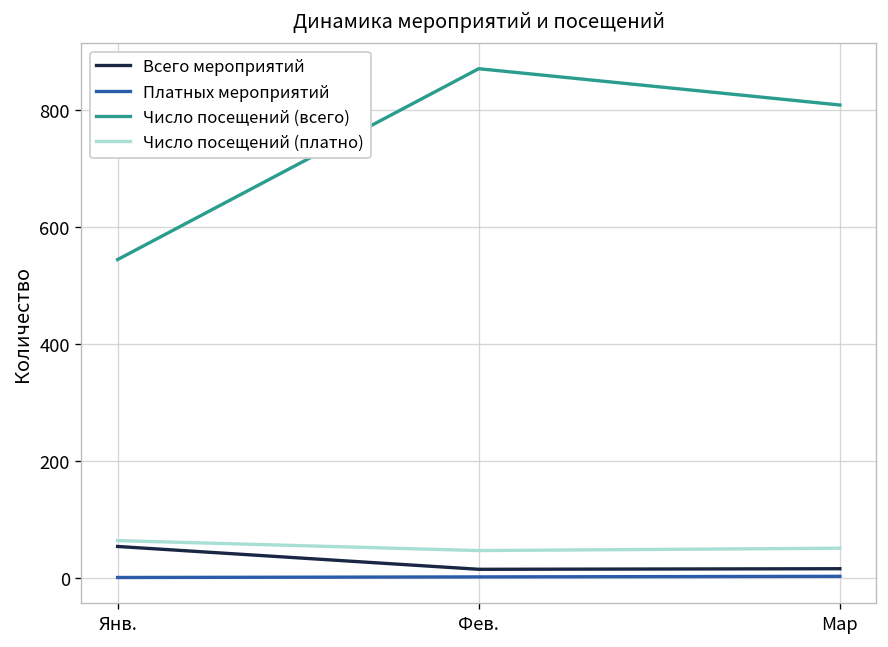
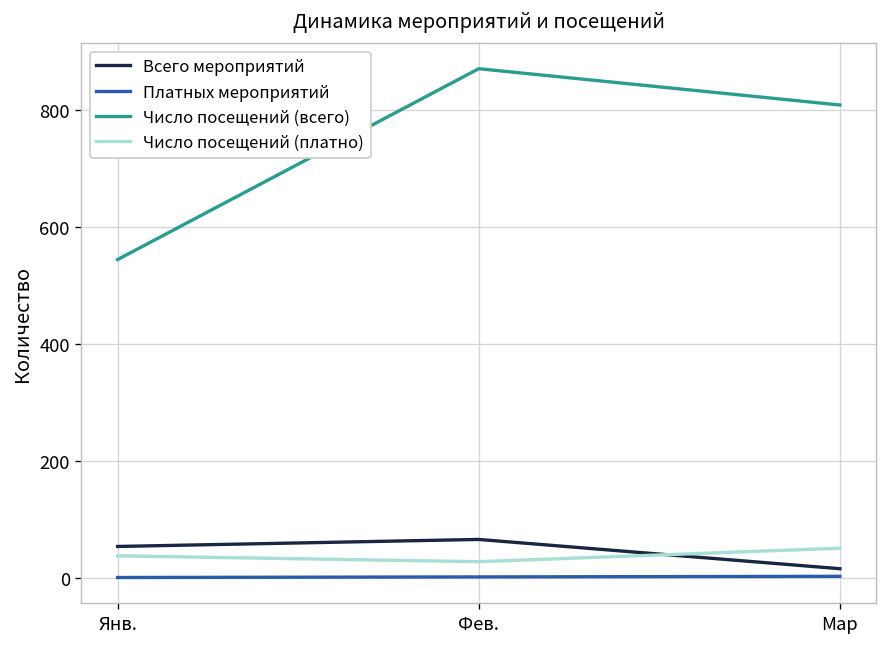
  {
    "Всего мероприятий": {
      "Янв.": 50,
-     "Фев.": 20,
+     "Фев.": 70,
      "Мар": 20
    },
    "Платных мероприятий": {
      "Янв.": 0,
      "Фев.": 0,
      "Мар": 0
    },
    "Число посещений (всего)": {
      "Янв.": 540,
      "Фев.": 870,
      "Мар": 810
    },
    "Число посещений (платно)": {
-     "Янв.": 60,
-     "Фев.": 50,
+     "Янв.": 40,
+     "Фев.": 30,
      "Мар": 50
    }
  }
